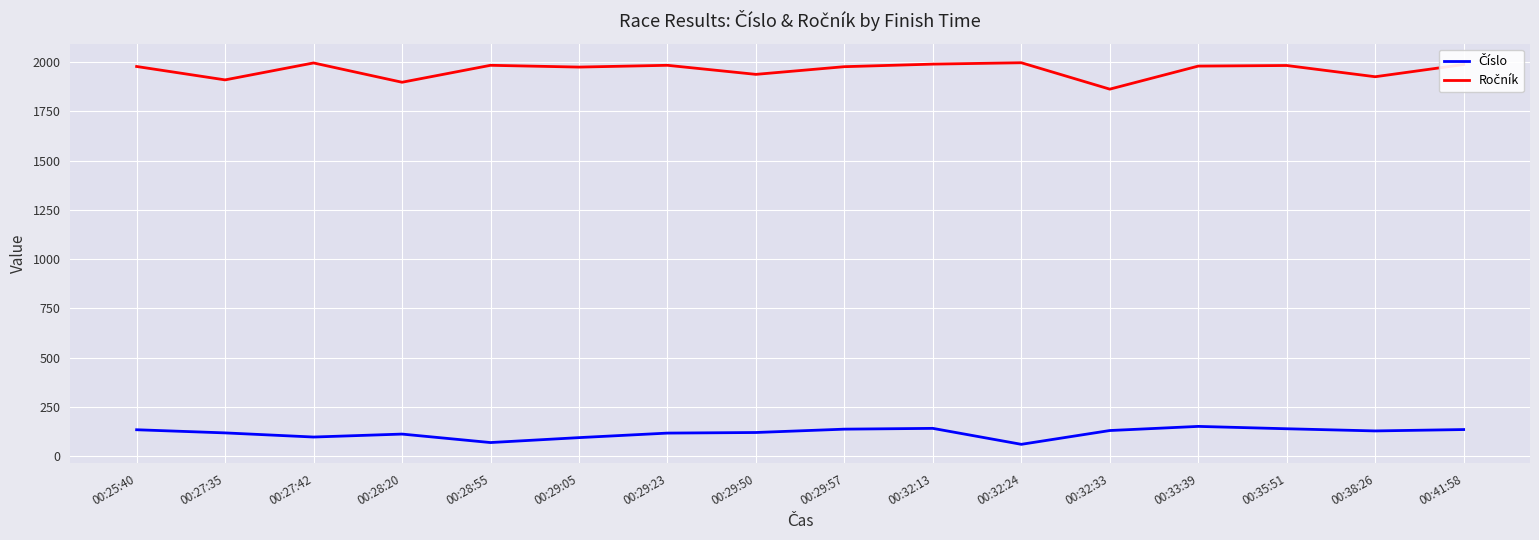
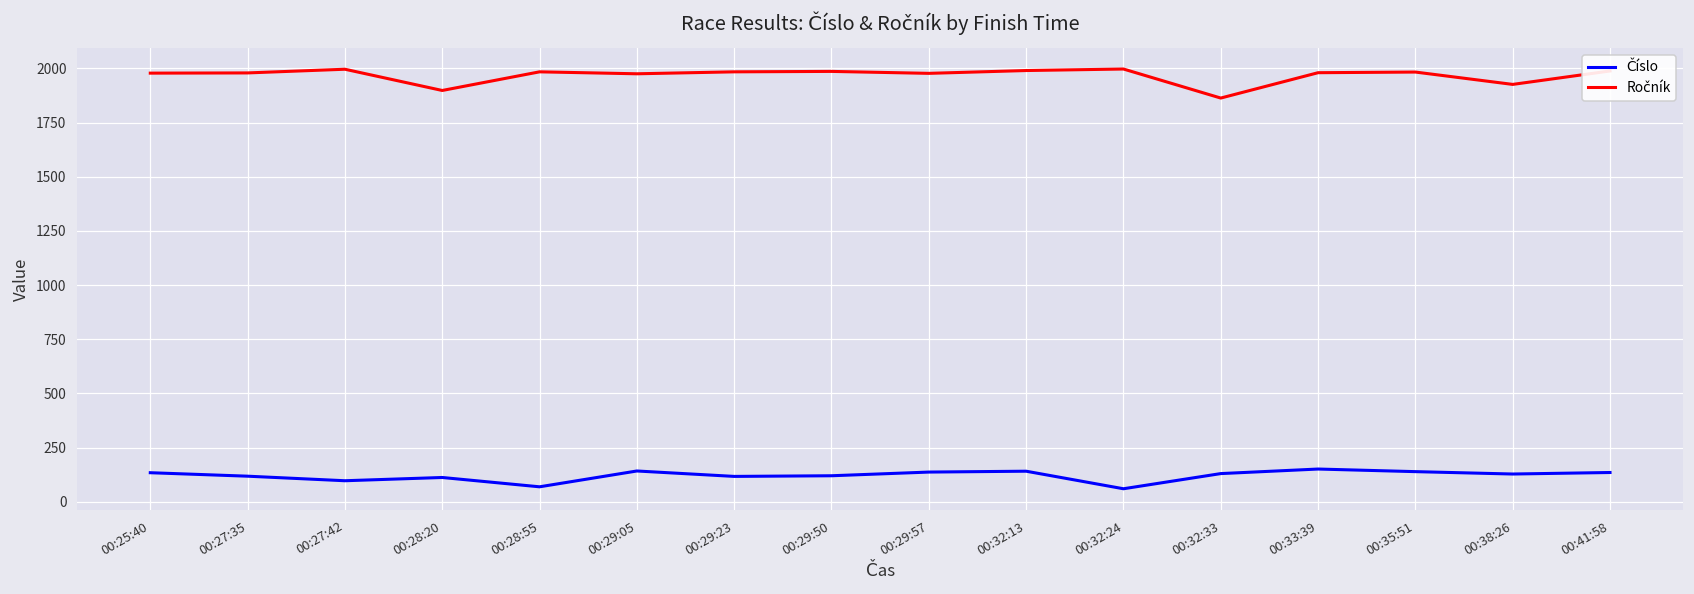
  {
    "Číslo": {
      "00:25:40": 130,
      "00:27:35": 120,
      "00:27:42": 100,
      "00:28:20": 110,
      "00:28:55": 70,
-     "00:29:05": 90,
+     "00:29:05": 140,
      "00:29:23": 120,
      "00:29:50": 120,
      "00:29:57": 140,
      "00:32:13": 140,
      "00:32:24": 60,
      "00:32:33": 130,
      "00:33:39": 150,
      "00:35:51": 140,
      "00:38:26": 130,
      "00:41:58": 140
    },
    "Ročník": {
      "00:25:40": 1980,
-     "00:27:35": 1910,
+     "00:27:35": 1980,
      "00:27:42": 2000,
      "00:28:20": 1900,
      "00:28:55": 1980,
      "00:29:05": 1980,
      "00:29:23": 1980,
-     "00:29:50": 1940,
+     "00:29:50": 1990,
      "00:29:57": 1980,
      "00:32:13": 1990,
      "00:32:24": 2000,
      "00:32:33": 1860,
      "00:33:39": 1980,
      "00:35:51": 1980,
      "00:38:26": 1930
    }
  }
